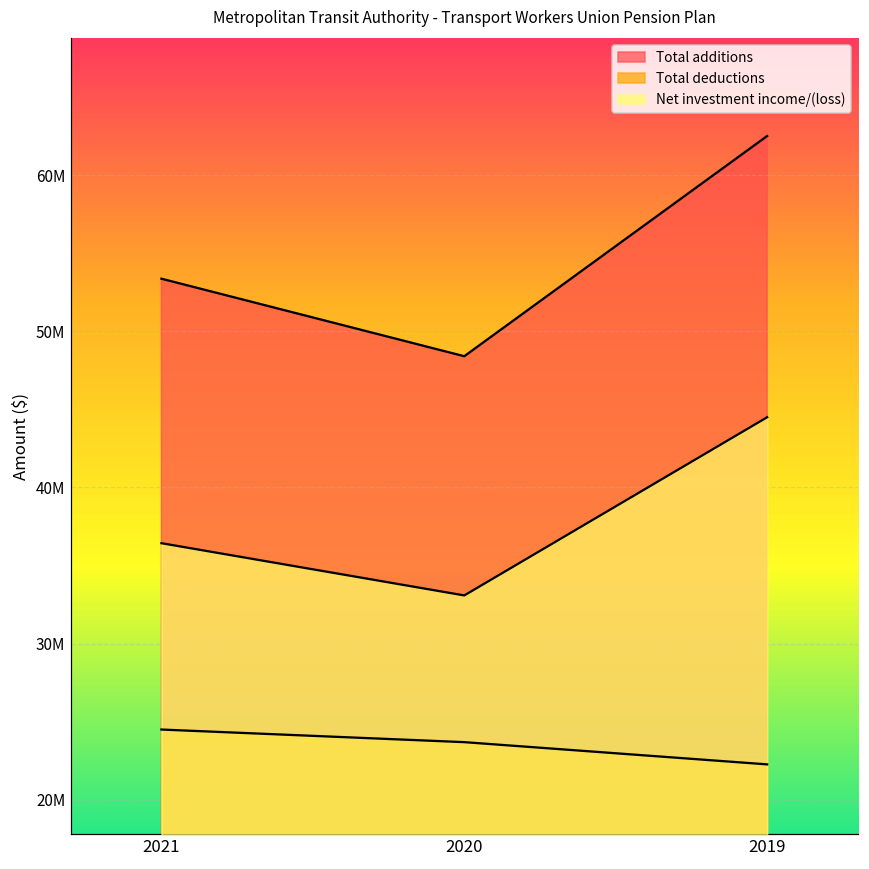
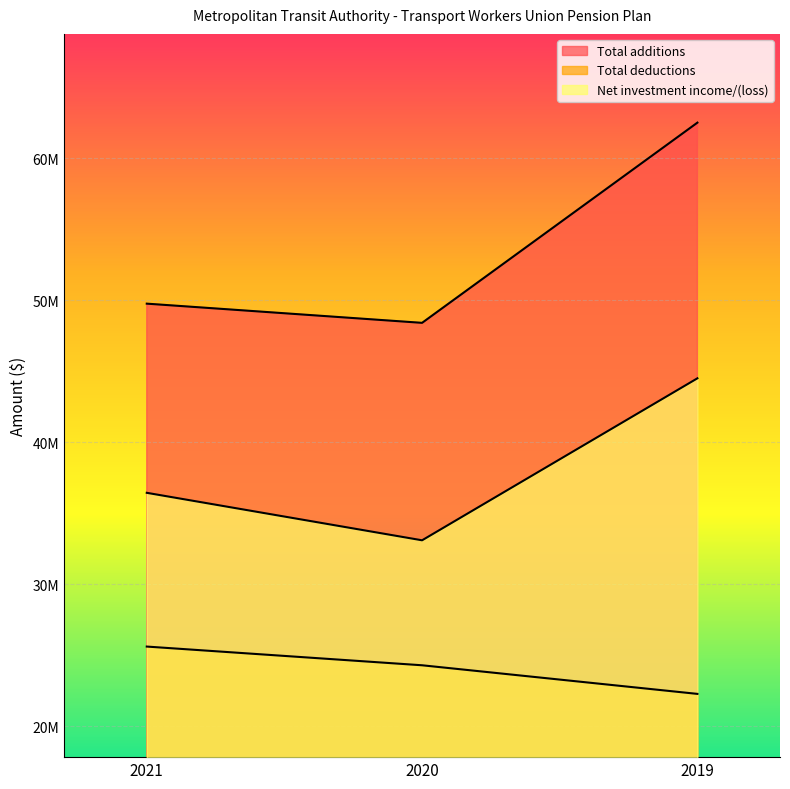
  {
    "Total additions": {
-     "2021": 53400000,
+     "2021": 49800000,
      "2020": 48400000,
      "2019": 62500000
    },
    "Total deductions": {
-     "2021": 24500000,
-     "2020": 23700000,
+     "2021": 25600000,
+     "2020": 24300000,
      "2019": 22300000
    },
    "Net investment income/(loss)": {
      "2021": 36400000,
      "2020": 33100000,
      "2019": 44500000
    }
  }
